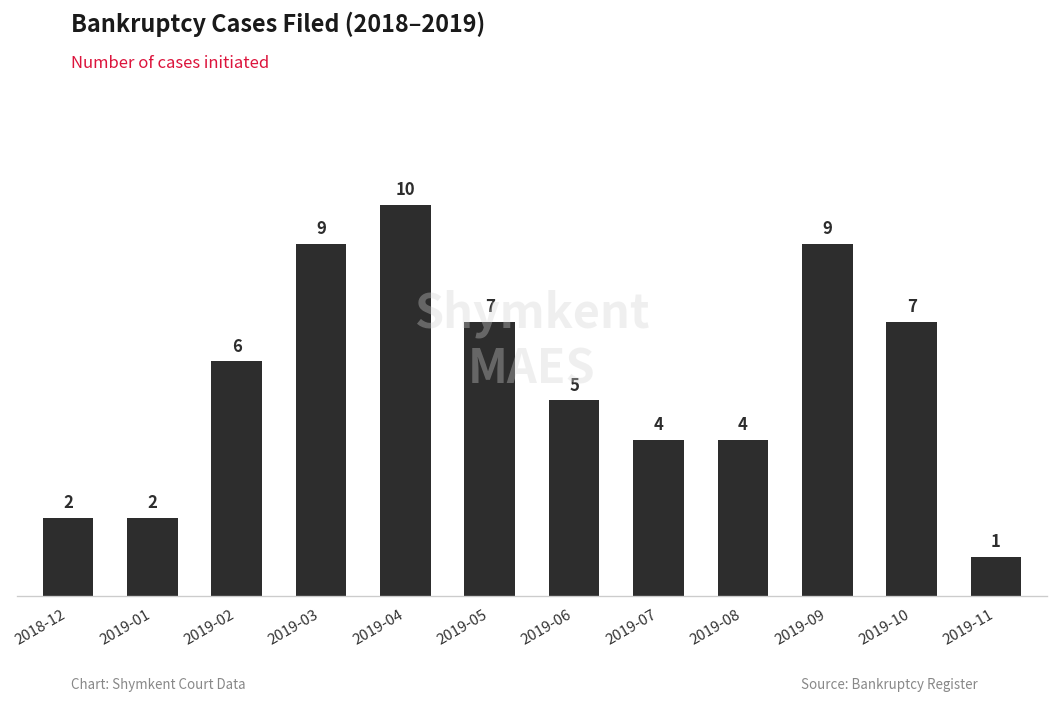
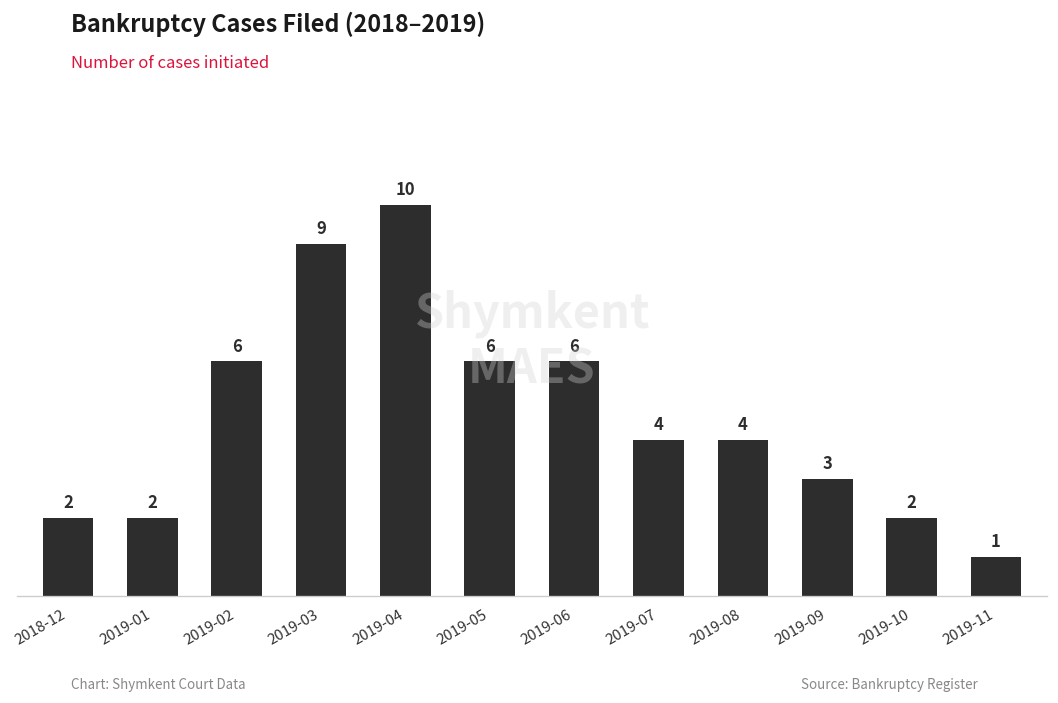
  {
    "2018-12": 2,
    "2019-01": 2,
    "2019-02": 6,
    "2019-03": 9,
    "2019-04": 10,
-   "2019-05": 7,
-   "2019-06": 5,
+   "2019-05": 6,
+   "2019-06": 6,
    "2019-07": 4,
    "2019-08": 4,
-   "2019-09": 9,
-   "2019-10": 7,
+   "2019-09": 3,
+   "2019-10": 2,
    "2019-11": 1
  }
